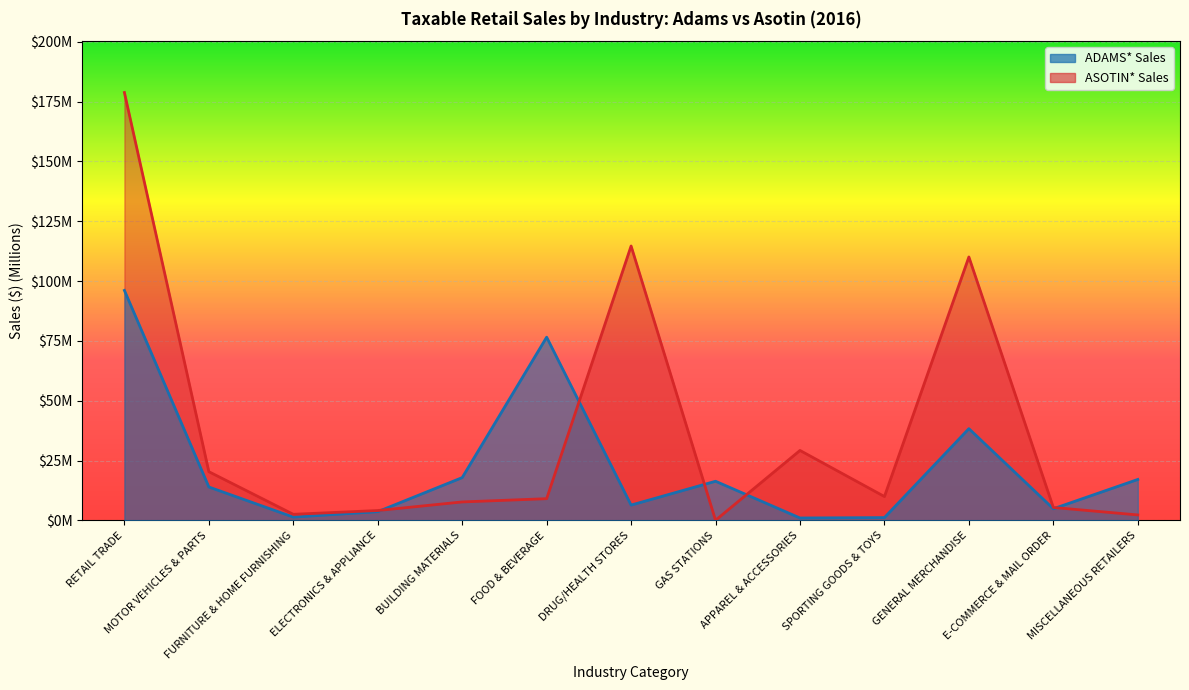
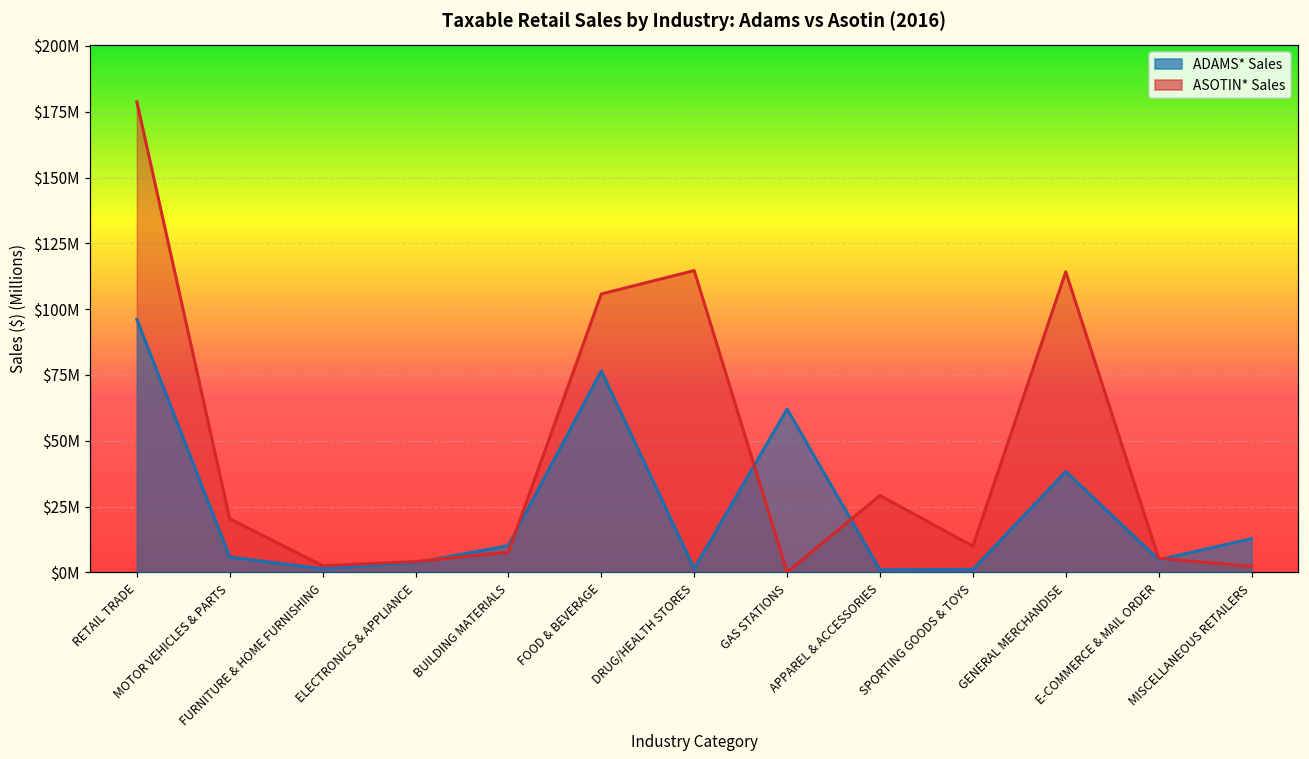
  {
    "ADAMS* Sales": {
      "RETAIL TRADE": "$96000000",
-     "MOTOR VEHICLES & PARTS": "$14000000",
+     "MOTOR VEHICLES & PARTS": "$6000000",
      "FURNITURE & HOME FURNISHING": "$1000000",
-     "BUILDING MATERIALS": "$18000000",
+     "BUILDING MATERIALS": "$10000000",
      "FOOD & BEVERAGE": "$77000000",
-     "DRUG/HEALTH STORES": "$6000000",
-     "GAS STATIONS": "$16000000",
+     "DRUG/HEALTH STORES": "$1000000",
+     "GAS STATIONS": "$62000000",
      "APPAREL & ACCESSORIES": "$1000000",
      "SPORTING GOODS & TOYS": "$1000000",
      "GENERAL MERCHANDISE": "$38000000",
-     "MISCELLANEOUS RETAILERS": "$17000000"
+     "MISCELLANEOUS RETAILERS": "$13000000"
    },
    "ASOTIN* Sales": {
      "RETAIL TRADE": "$179000000",
      "MOTOR VEHICLES & PARTS": "$20000000",
      "FURNITURE & HOME FURNISHING": "$3000000",
      "BUILDING MATERIALS": "$8000000",
-     "FOOD & BEVERAGE": "$9000000",
+     "FOOD & BEVERAGE": "$106000000",
      "DRUG/HEALTH STORES": "$115000000",
      "GAS STATIONS": "$0",
      "APPAREL & ACCESSORIES": "$29000000",
      "SPORTING GOODS & TOYS": "$10000000",
-     "GENERAL MERCHANDISE": "$110000000",
+     "GENERAL MERCHANDISE": "$114000000",
      "MISCELLANEOUS RETAILERS": "$2000000"
    }
  }
